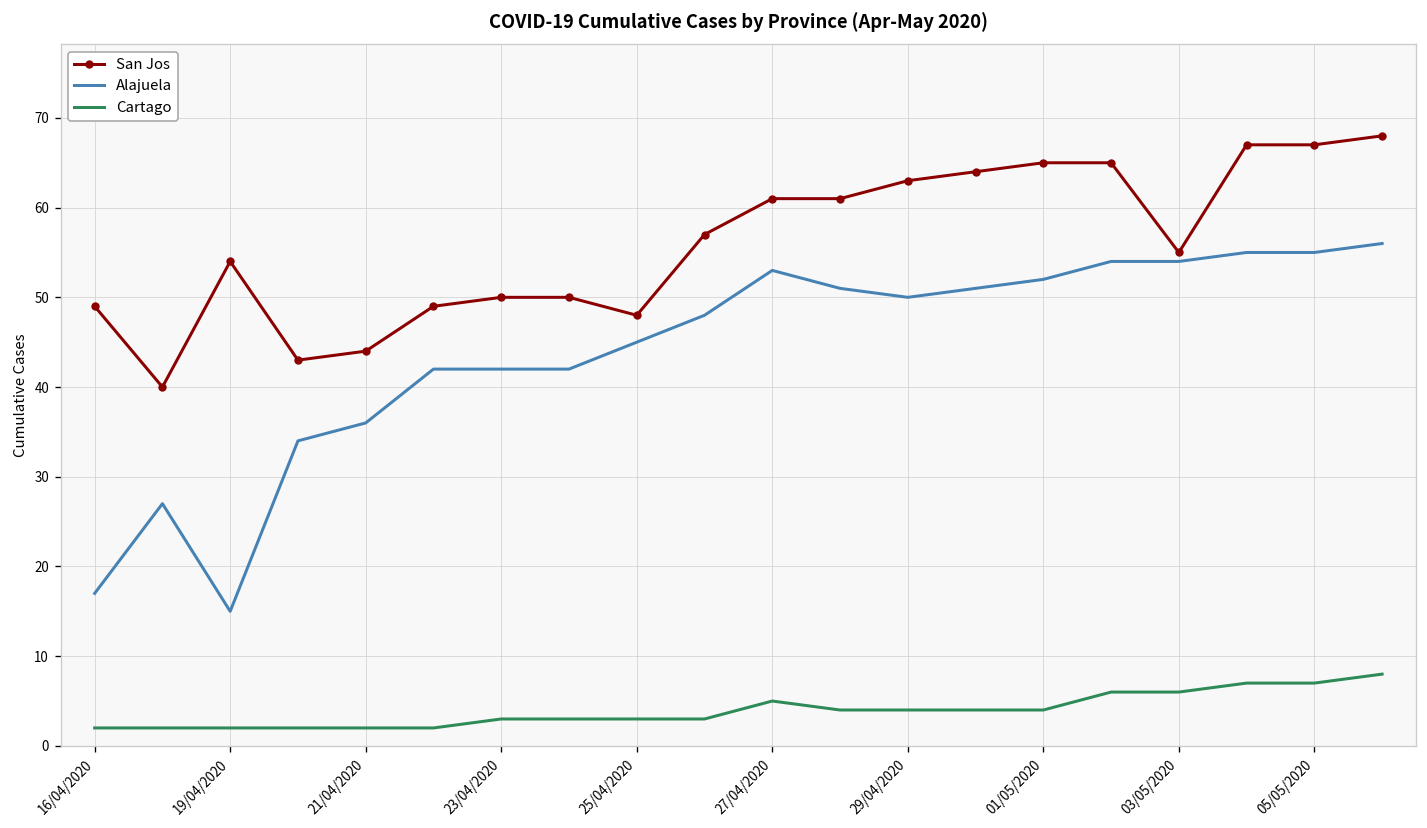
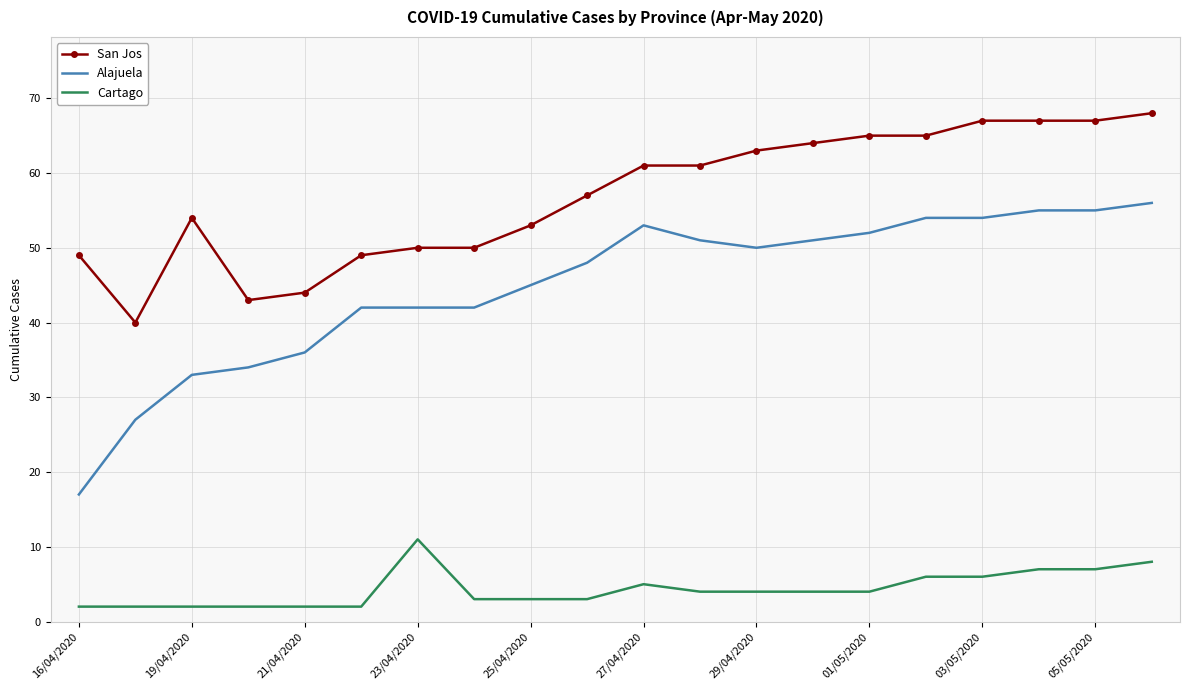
  {
    "San Jos": {
      "16/04/2020": 49,
      "19/04/2020": 54,
      "21/04/2020": 44,
      "23/04/2020": 50,
-     "25/04/2020": 48,
+     "25/04/2020": 53,
      "27/04/2020": 61,
      "29/04/2020": 63,
      "01/05/2020": 65,
-     "03/05/2020": 55,
+     "03/05/2020": 67,
      "05/05/2020": 67
    },
    "Alajuela": {
      "16/04/2020": 17,
-     "19/04/2020": 15,
+     "19/04/2020": 33,
      "21/04/2020": 36,
      "23/04/2020": 42,
      "25/04/2020": 45,
      "27/04/2020": 53,
      "29/04/2020": 50,
      "01/05/2020": 52,
      "03/05/2020": 54,
      "05/05/2020": 55
    },
    "Cartago": {
      "16/04/2020": 2,
      "19/04/2020": 2,
      "21/04/2020": 2,
-     "23/04/2020": 3,
+     "23/04/2020": 11,
      "25/04/2020": 3,
      "27/04/2020": 5,
      "29/04/2020": 4,
      "01/05/2020": 4,
      "03/05/2020": 6,
      "05/05/2020": 7
    }
  }
